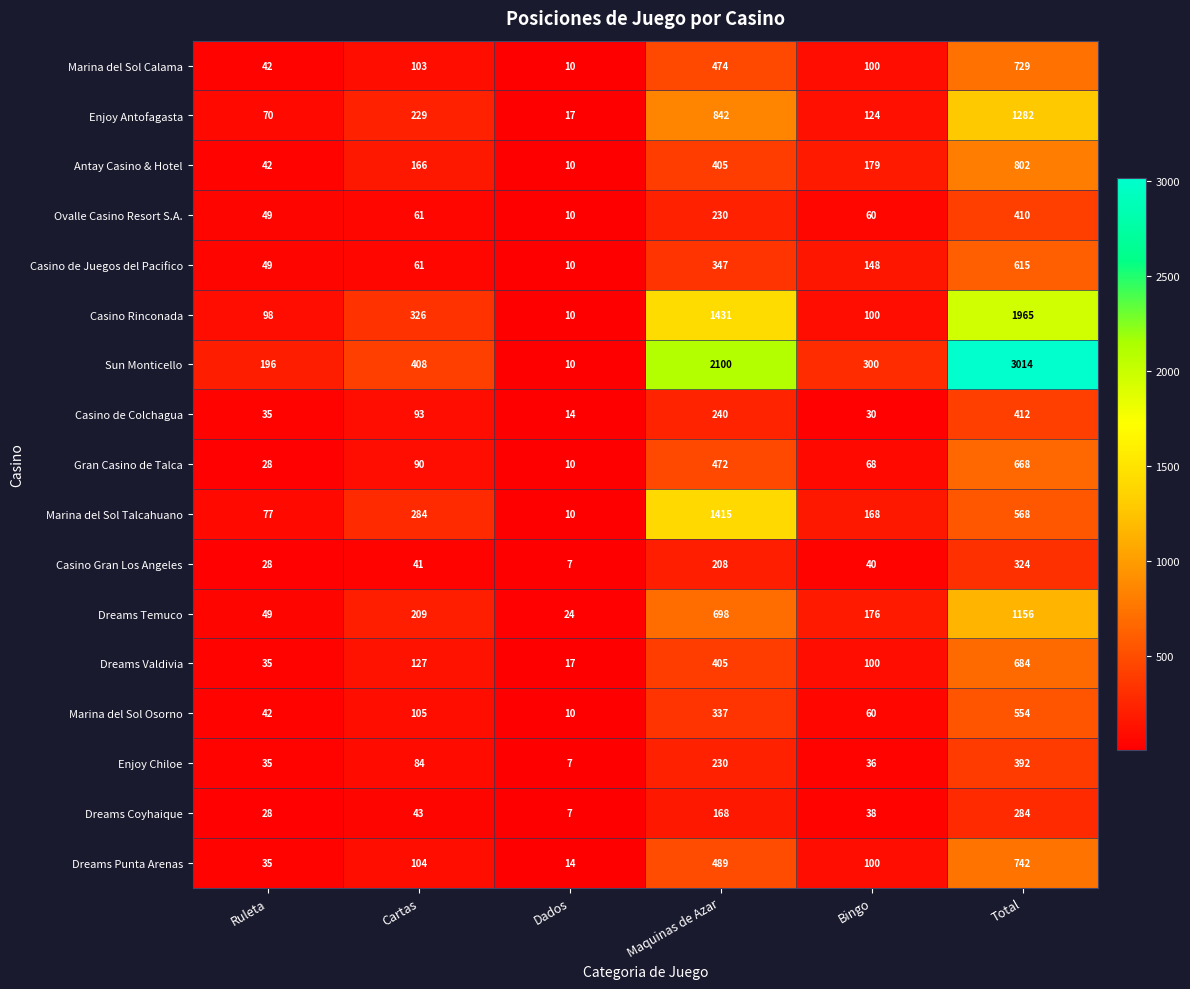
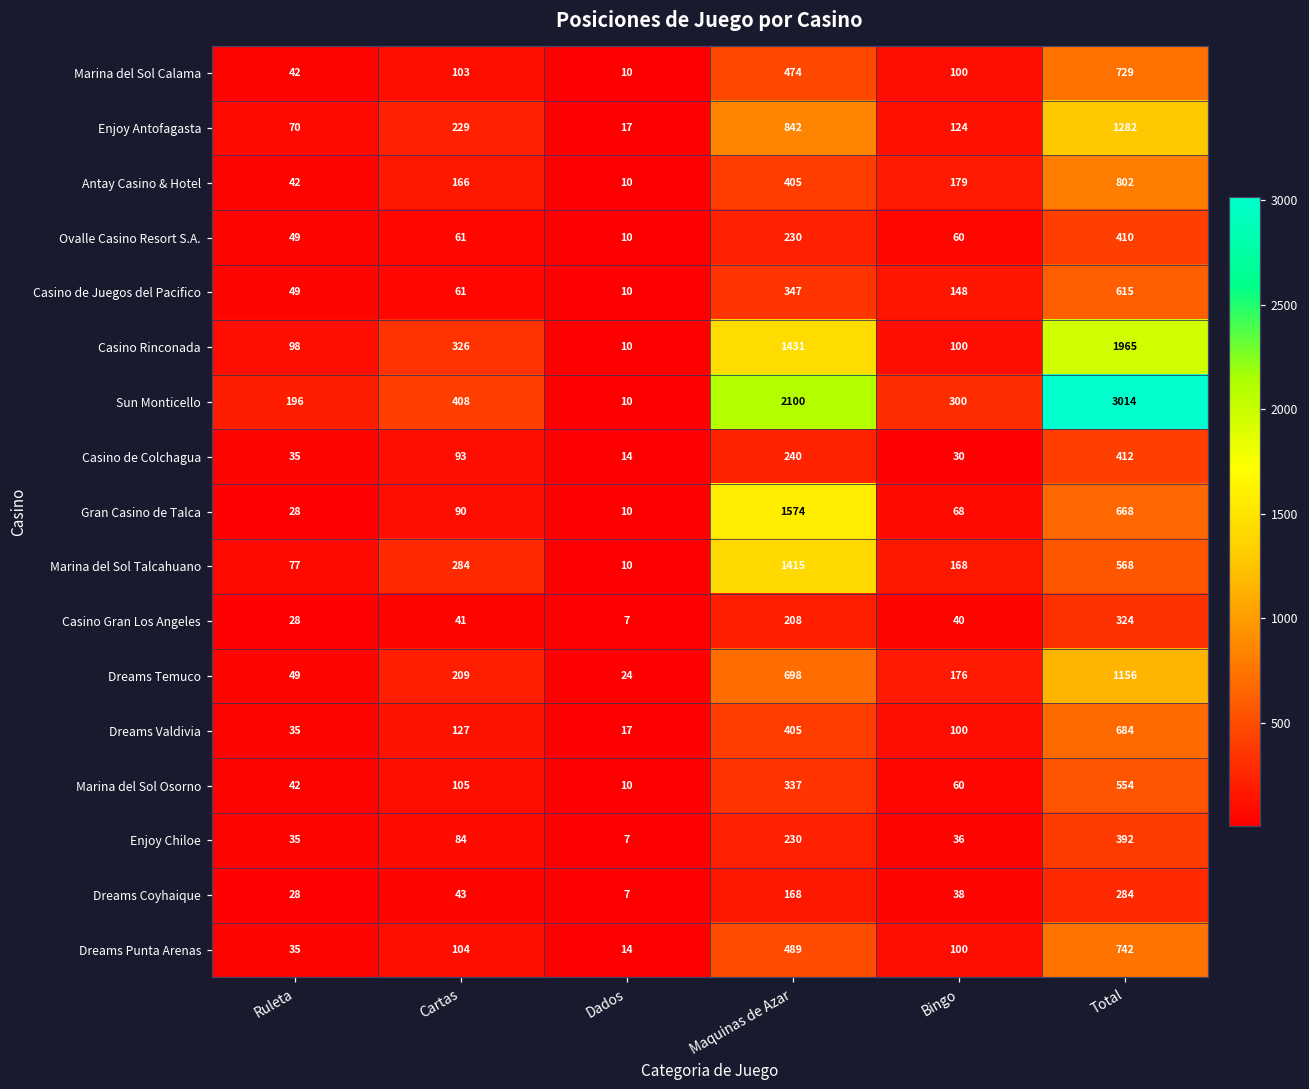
  {
    "Marina del Sol Calama": {
      "Ruleta": 42,
      "Cartas": 103,
      "Dados": 10,
      "Maquinas de Azar": 474,
      "Bingo": 100,
      "Total": 729
    },
    "Enjoy Antofagasta": {
      "Ruleta": 70,
      "Cartas": 229,
      "Dados": 17,
      "Maquinas de Azar": 842,
      "Bingo": 124,
      "Total": 1282
    },
    "Antay Casino & Hotel": {
      "Ruleta": 42,
      "Cartas": 166,
      "Dados": 10,
      "Maquinas de Azar": 405,
      "Bingo": 179,
      "Total": 802
    },
    "Ovalle Casino Resort S.A.": {
      "Ruleta": 49,
      "Cartas": 61,
      "Dados": 10,
      "Maquinas de Azar": 230,
      "Bingo": 60,
      "Total": 410
    },
    "Casino de Juegos del Pacifico": {
      "Ruleta": 49,
      "Cartas": 61,
      "Dados": 10,
      "Maquinas de Azar": 347,
      "Bingo": 148,
      "Total": 615
    },
    "Casino Rinconada": {
      "Ruleta": 98,
      "Cartas": 326,
      "Dados": 10,
      "Maquinas de Azar": 1431,
      "Bingo": 100,
      "Total": 1965
    },
    "Sun Monticello": {
      "Ruleta": 196,
      "Cartas": 408,
      "Dados": 10,
      "Maquinas de Azar": 2100,
      "Bingo": 300,
      "Total": 3014
    },
    "Casino de Colchagua": {
      "Ruleta": 35,
      "Cartas": 93,
      "Dados": 14,
      "Maquinas de Azar": 240,
      "Bingo": 30,
      "Total": 412
    },
    "Gran Casino de Talca": {
      "Ruleta": 28,
      "Cartas": 90,
      "Dados": 10,
-     "Maquinas de Azar": 472,
+     "Maquinas de Azar": 1574,
      "Bingo": 68,
      "Total": 668
    },
    "Marina del Sol Talcahuano": {
      "Ruleta": 77,
      "Cartas": 284,
      "Dados": 10,
      "Maquinas de Azar": 1415,
      "Bingo": 168,
      "Total": 568
    },
    "Casino Gran Los Angeles": {
      "Ruleta": 28,
      "Cartas": 41,
      "Dados": 7,
      "Maquinas de Azar": 208,
      "Bingo": 40,
      "Total": 324
    },
    "Dreams Temuco": {
      "Ruleta": 49,
      "Cartas": 209,
      "Dados": 24,
      "Maquinas de Azar": 698,
      "Bingo": 176,
      "Total": 1156
    },
    "Dreams Valdivia": {
      "Ruleta": 35,
      "Cartas": 127,
      "Dados": 17,
      "Maquinas de Azar": 405,
      "Bingo": 100,
      "Total": 684
    },
    "Marina del Sol Osorno": {
      "Ruleta": 42,
      "Cartas": 105,
      "Dados": 10,
      "Maquinas de Azar": 337,
      "Bingo": 60,
      "Total": 554
    },
    "Enjoy Chiloe": {
      "Ruleta": 35,
      "Cartas": 84,
      "Dados": 7,
      "Maquinas de Azar": 230,
      "Bingo": 36,
      "Total": 392
    },
    "Dreams Coyhaique": {
      "Ruleta": 28,
      "Cartas": 43,
      "Dados": 7,
      "Maquinas de Azar": 168,
      "Bingo": 38,
      "Total": 284
    },
    "Dreams Punta Arenas": {
      "Ruleta": 35,
      "Cartas": 104,
      "Dados": 14,
      "Maquinas de Azar": 489,
      "Bingo": 100,
      "Total": 742
    }
  }
